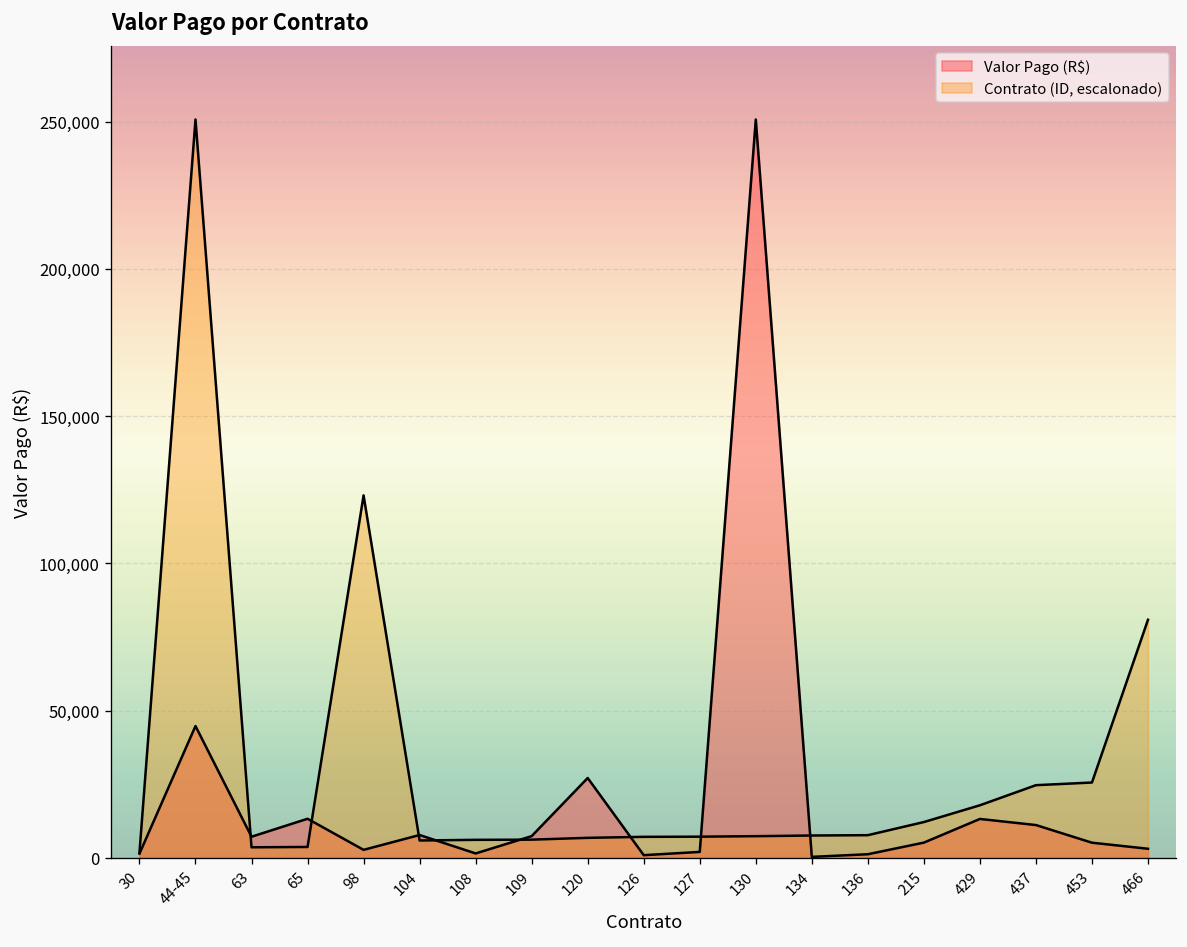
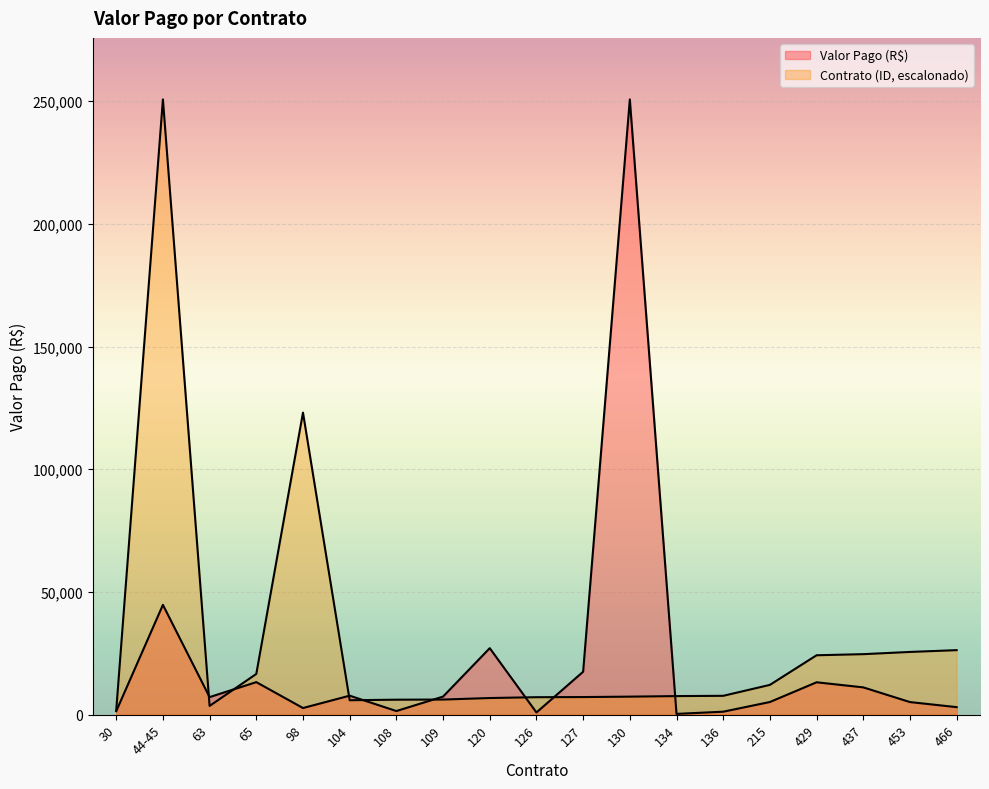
  {
    "Valor Pago (R$)": {
      "44-45": "45,000",
      "63": "7,000",
      "65": "13,000",
      "98": "3,000",
      "104": "8,000",
      "108": "1,000",
      "109": "7,000",
      "120": "27,000",
      "126": "1,000",
-     "127": "2,000",
+     "127": "17,000",
      "130": "251,000",
      "134": "0",
      "136": "1,000",
      "215": "5,000",
      "429": "13,000",
      "437": "11,000",
      "453": "5,000",
      "466": "3,000"
    },
    "Contrato (ID, escalonado)": {
      "44-45": "251,000",
      "63": "4,000",
-     "65": "4,000",
+     "65": "17,000",
      "98": "123,000",
      "104": "6,000",
      "108": "6,000",
      "109": "6,000",
      "120": "7,000",
      "126": "7,000",
      "127": "7,000",
      "130": "7,000",
      "134": "8,000",
      "136": "8,000",
      "215": "12,000",
-     "429": "18,000",
+     "429": "24,000",
      "437": "25,000",
      "453": "26,000",
-     "466": "81,000"
+     "466": "26,000"
    }
  }
